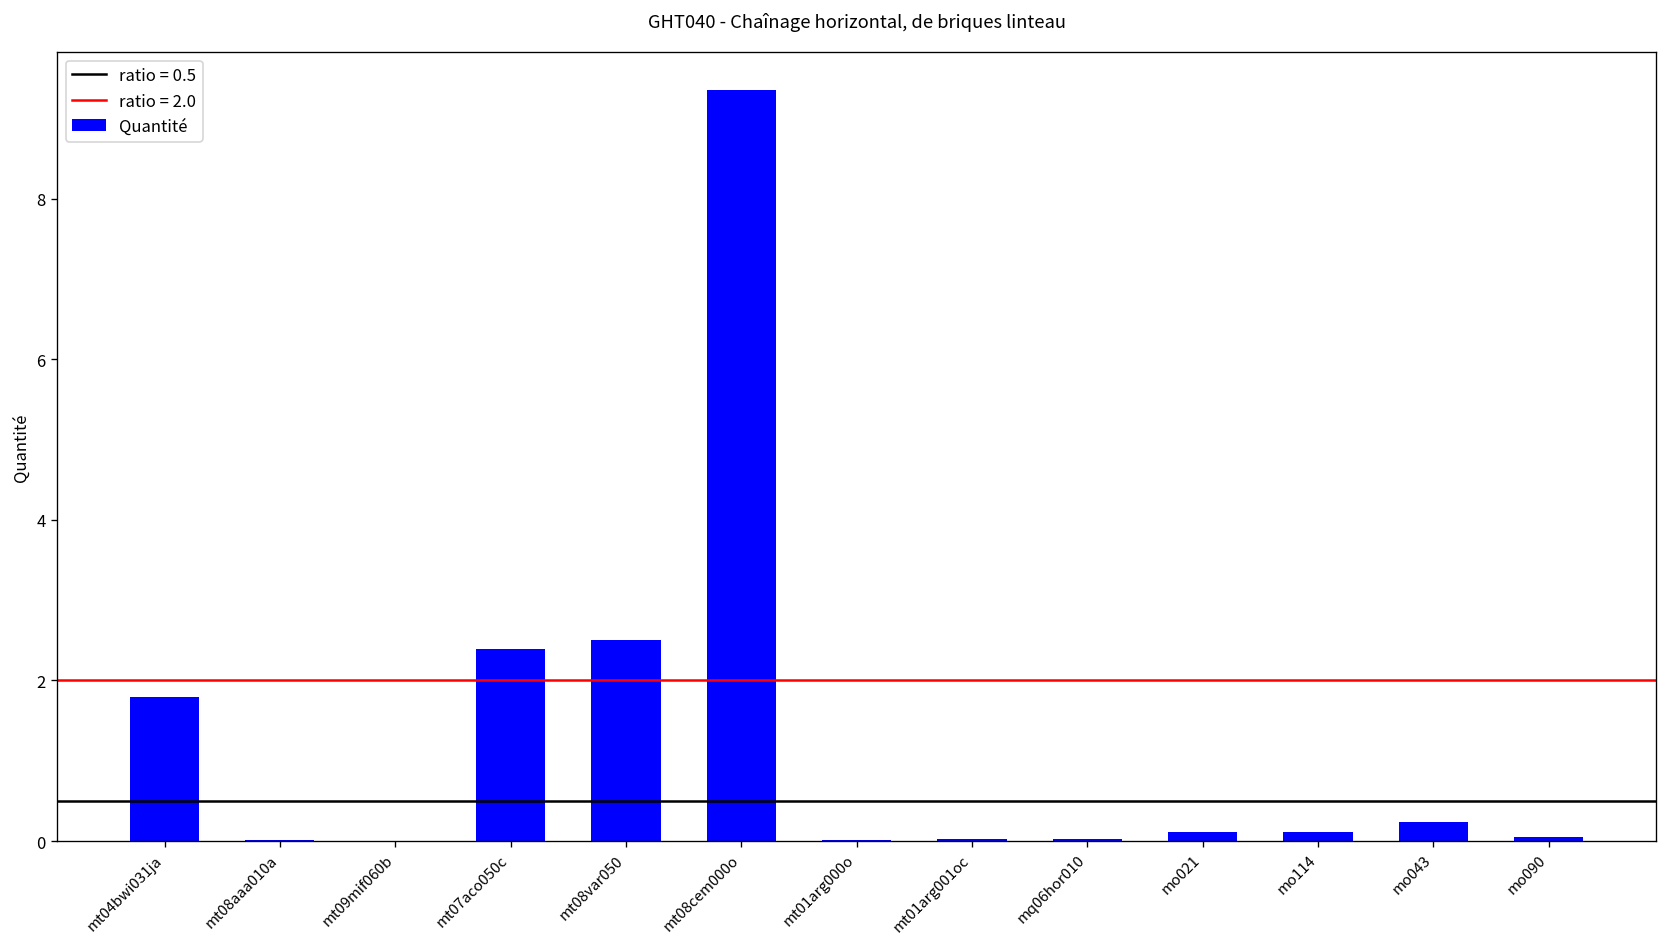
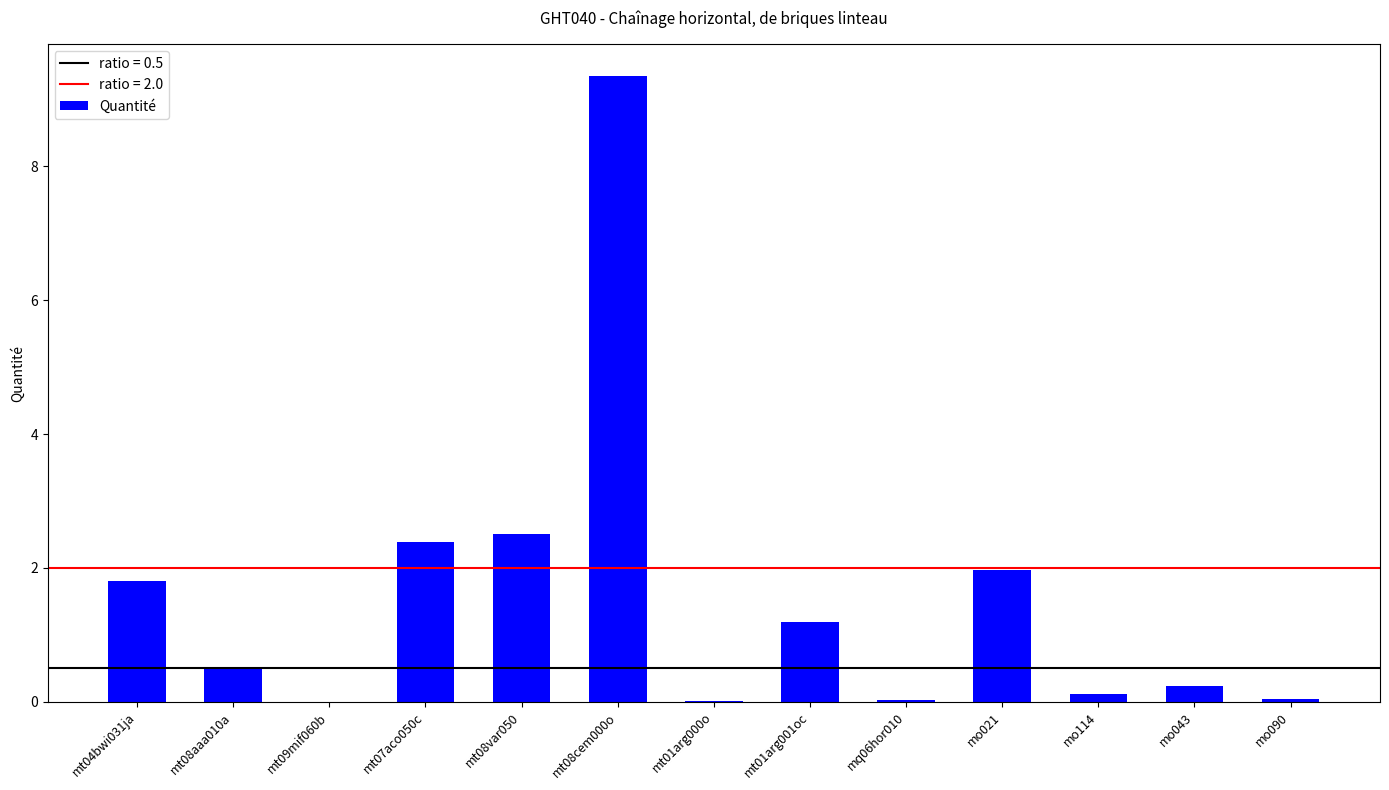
  {
    "mt04bwi031ja": 1.8,
-   "mt08aaa010a": 0.0,
+   "mt08aaa010a": 0.5,
    "mt07aco050c": 2.4,
    "mt08var050": 2.5,
    "mt08cem000o": 9.4,
-   "mt01arg001oc": 0.0,
-   "mo021": 0.1,
+   "mt01arg001oc": 1.2,
+   "mo021": 2.0,
    "mo114": 0.1,
    "mo043": 0.2,
    "mo090": 0.0
  }
